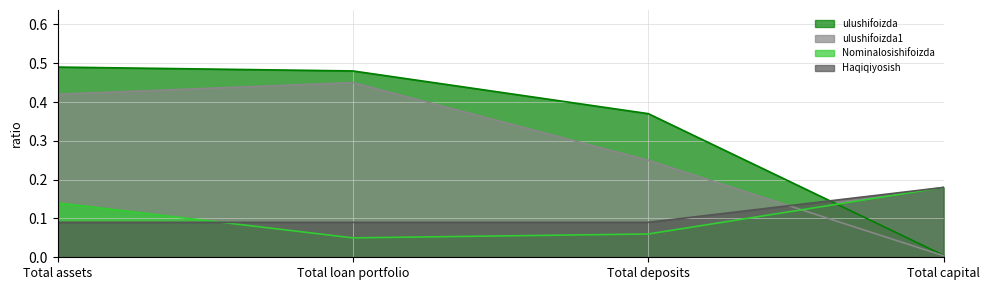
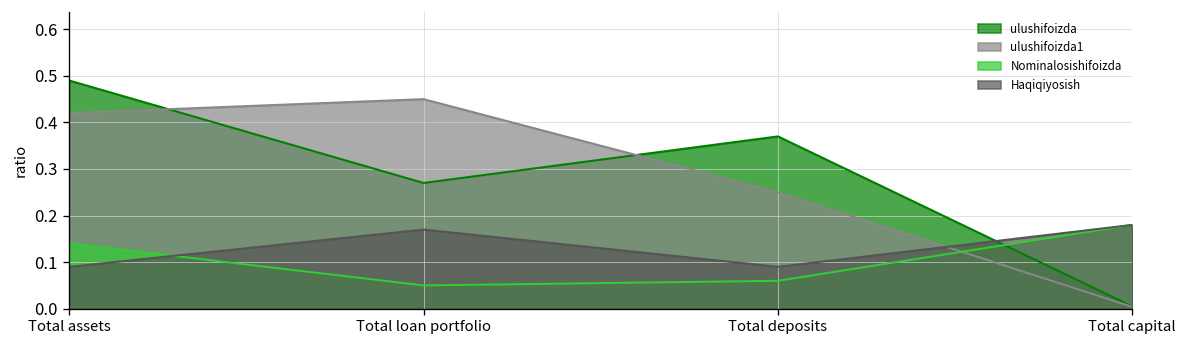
  {
    "ulushifoizda": {
      "Total assets": 0.49,
-     "Total loan portfolio": 0.48,
+     "Total loan portfolio": 0.27,
      "Total deposits": 0.37
    },
    "ulushifoizda1": {
      "Total assets": 0.42,
      "Total loan portfolio": 0.45,
      "Total deposits": 0.25
    },
    "Nominalosishifoizda": {
      "Total assets": 0.14,
      "Total loan portfolio": 0.05,
      "Total deposits": 0.06
    },
    "Haqiqiyosish": {
      "Total assets": 0.09,
-     "Total loan portfolio": 0.09,
+     "Total loan portfolio": 0.17,
      "Total deposits": 0.09
    }
  }
